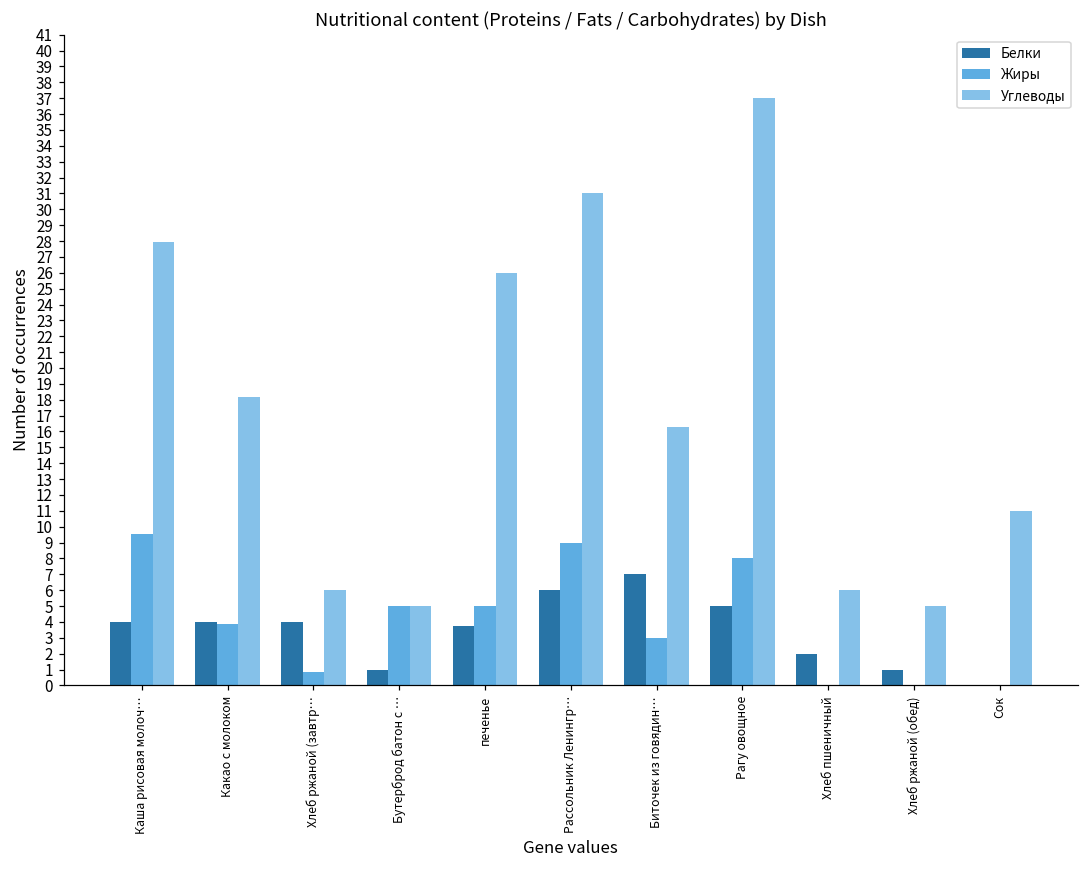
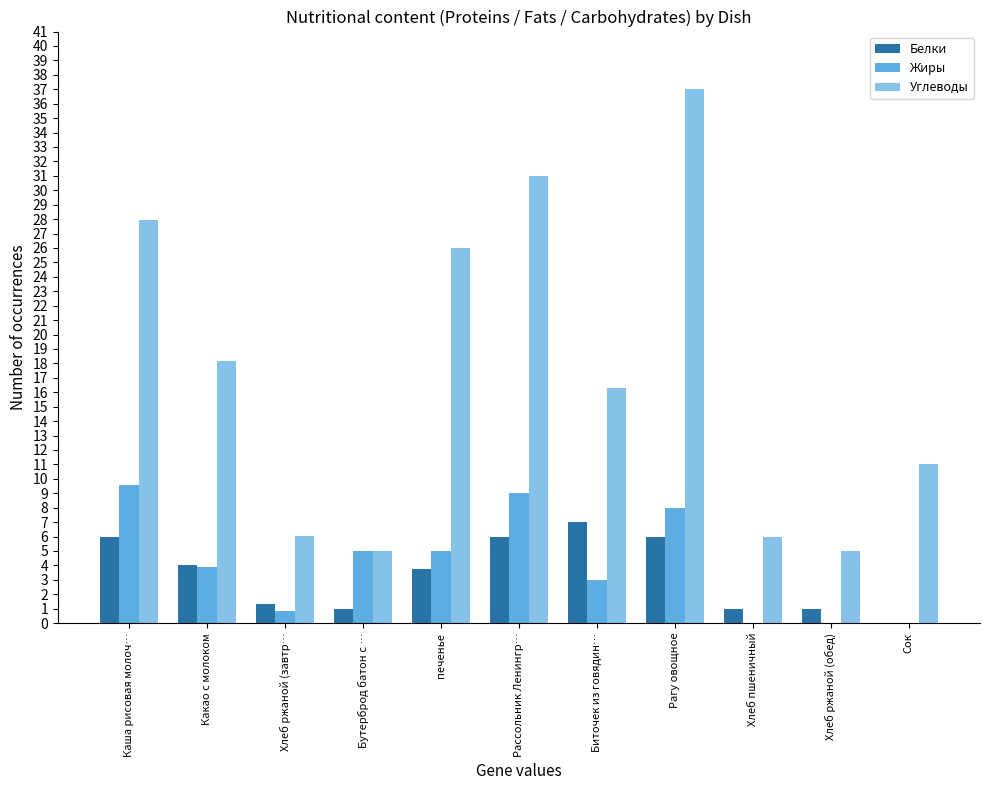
  {
    "Белки": {
-     "Каша рисовая молоч…": 4,
+     "Каша рисовая молоч…": 6,
      "Какао с молоком": 4.0,
-     "Хлеб ржаной (завтр…": 4.0,
+     "Хлеб ржаной (завтр…": 1.3,
      "Бутерброд батон с …": 1.0,
      "печенье": 3.8,
      "Рассольник Ленингр…": 6.0,
      "Биточек из говядин…": 7.0,
-     "Рагу овощное": 5,
-     "Хлеб пшеничный": 2,
+     "Рагу овощное": 6,
+     "Хлеб пшеничный": 1,
      "Хлеб ржаной (обед)": 1.0,
      "Сок": 0.0
    }
  }
